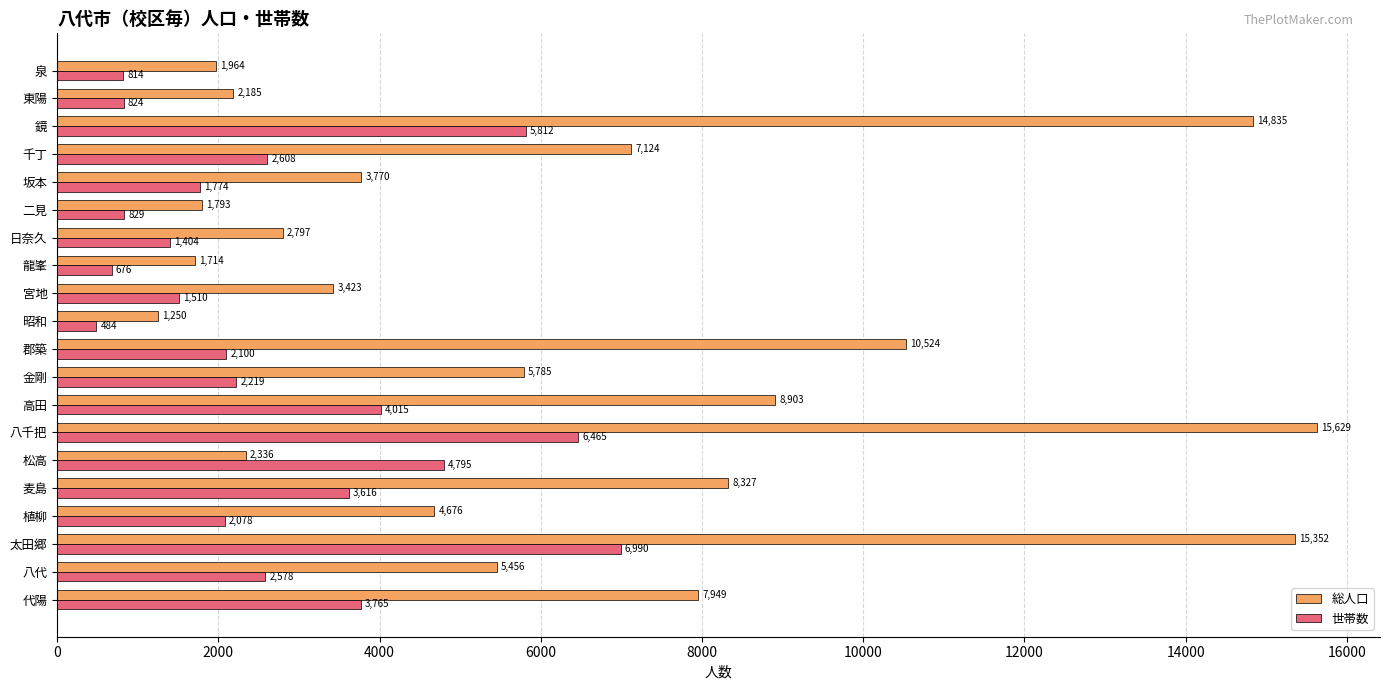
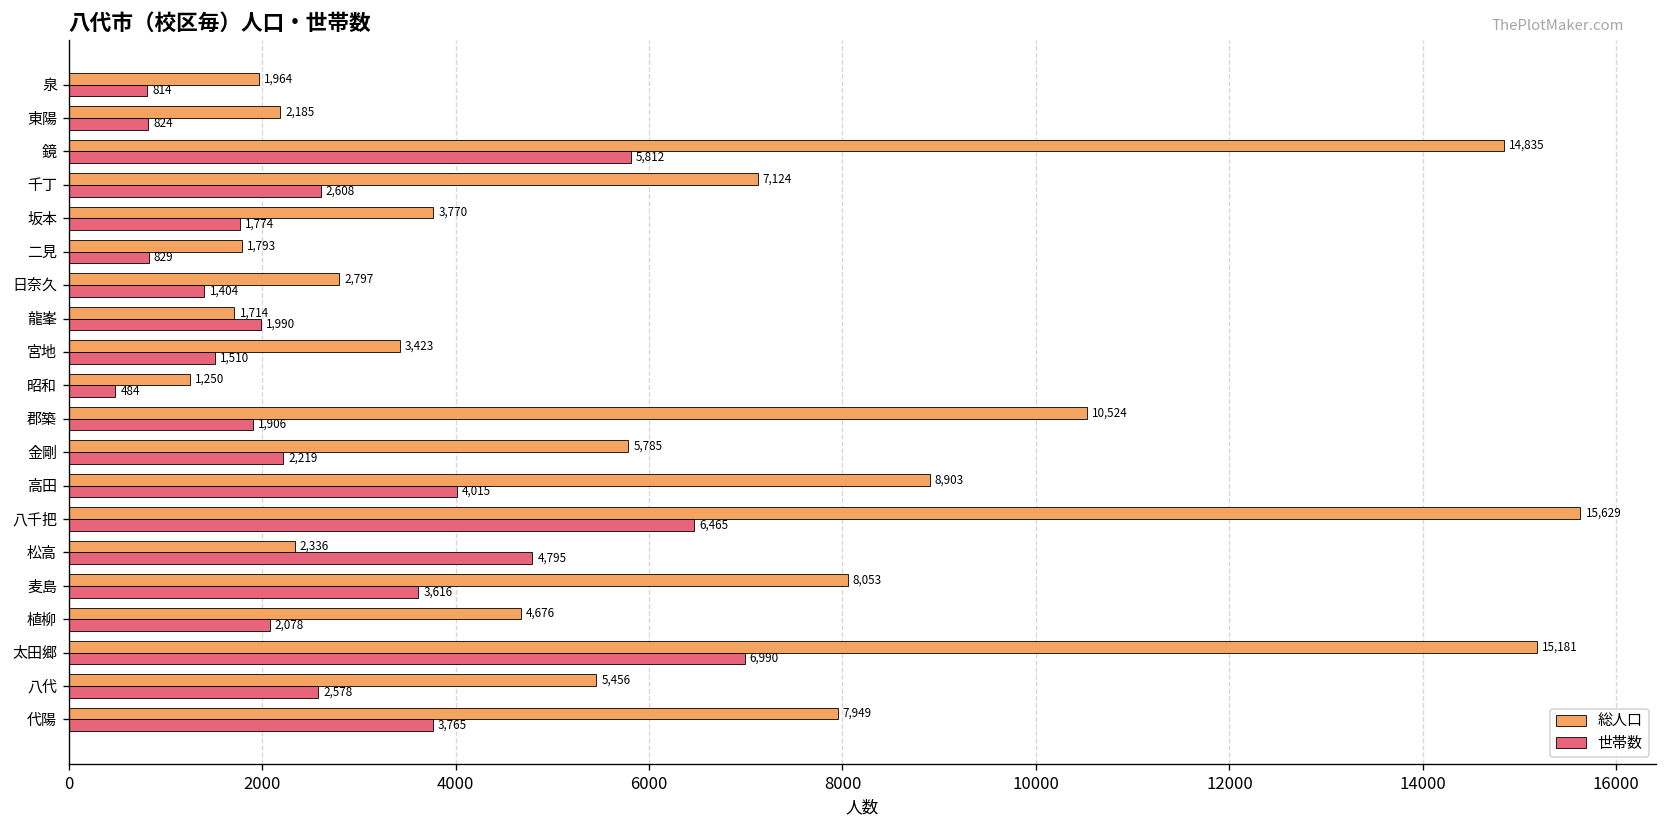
  {
    "総人口": {
      "泉": "1,964",
      "東陽": "2,185",
      "鏡": "14,835",
      "千丁": "7,124",
      "坂本": "3,770",
      "二見": "1,793",
      "日奈久": "2,797",
      "龍峯": "1,714",
      "宮地": "3,423",
      "昭和": "1,250",
      "郡築": "10,524",
      "金剛": "5,785",
      "高田": "8,903",
      "八千把": "15,629",
      "松高": "2,336",
-     "麦島": "8,327",
+     "麦島": "8,053",
      "植柳": "4,676",
-     "太田郷": "15,352",
+     "太田郷": "15,181",
      "八代": "5,456",
      "代陽": "7,949"
    },
    "世帯数": {
      "泉": "814",
      "東陽": "824",
      "鏡": "5,812",
      "千丁": "2,608",
      "坂本": "1,774",
      "二見": "829",
      "日奈久": "1,404",
-     "龍峯": "676",
+     "龍峯": "1,990",
      "宮地": "1,510",
      "昭和": "484",
-     "郡築": "2,100",
+     "郡築": "1,906",
      "金剛": "2,219",
      "高田": "4,015",
      "八千把": "6,465",
      "松高": "4,795",
      "麦島": "3,616",
      "植柳": "2,078",
      "太田郷": "6,990",
      "八代": "2,578",
      "代陽": "3,765"
    }
  }
